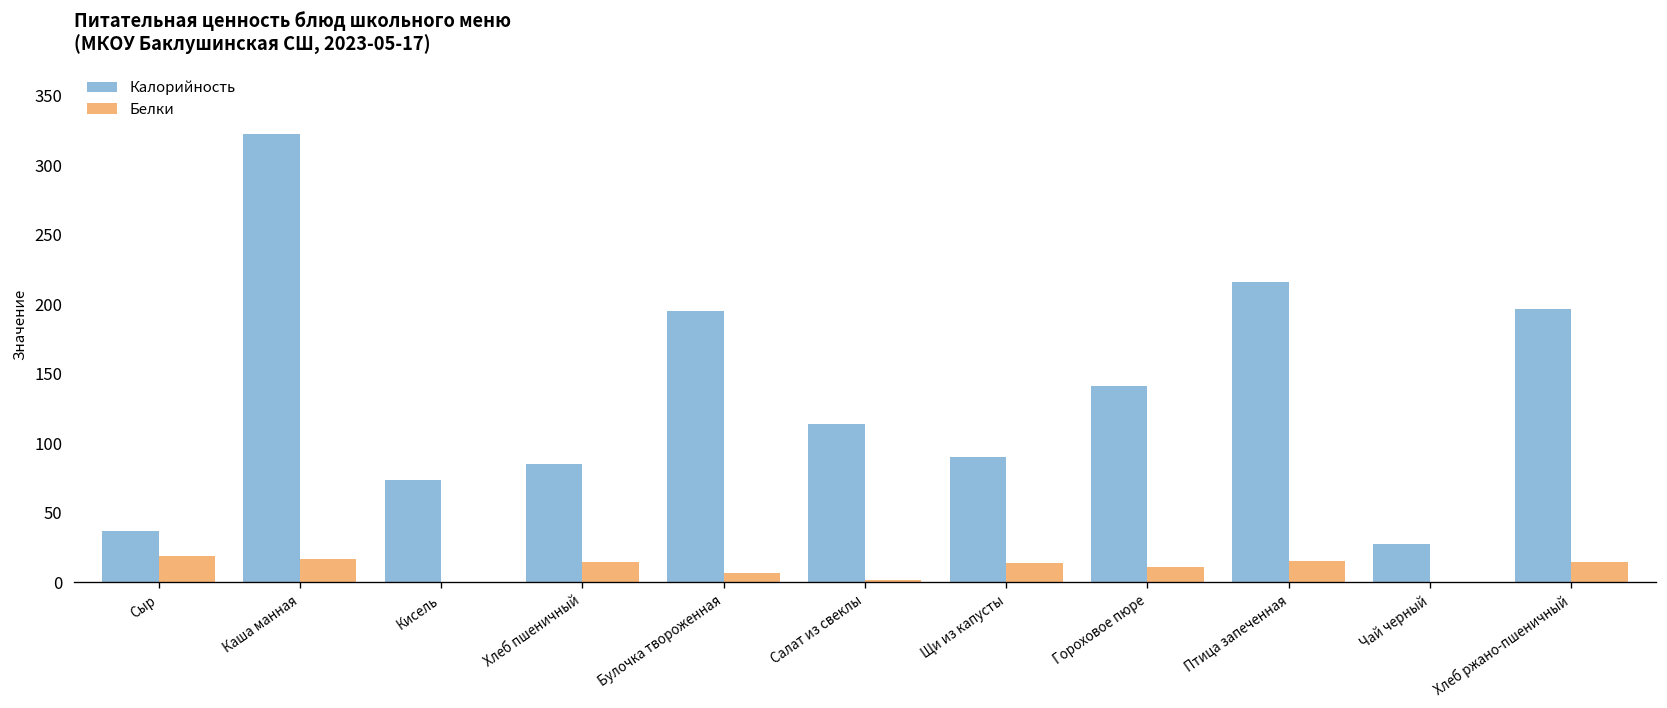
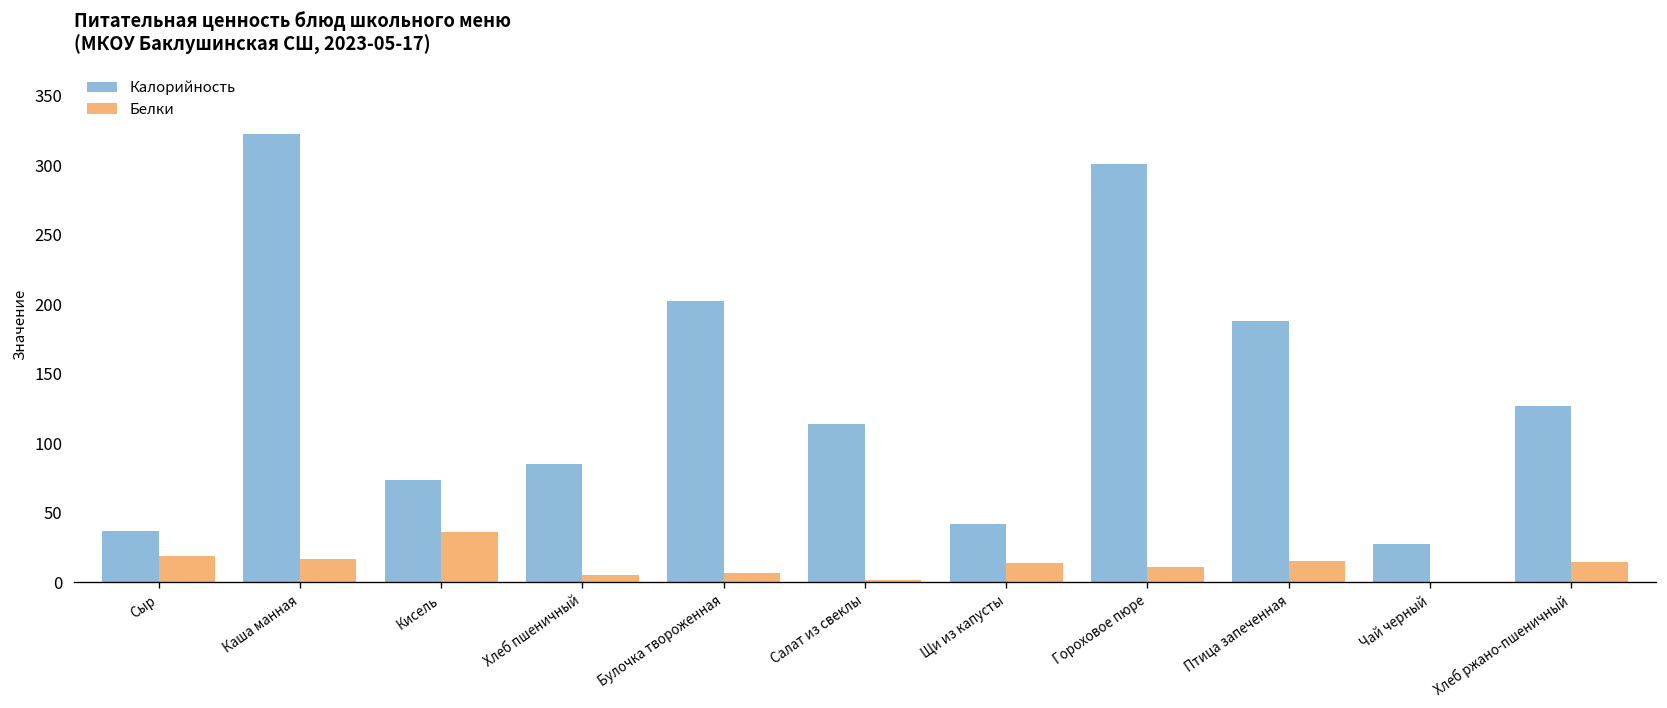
  {
    "Калорийность": {
      "Сыр": 36,
      "Каша манная": 322,
      "Кисель": 73,
      "Хлеб пшеничный": 85,
-     "Булочка твороженная": 195,
+     "Булочка твороженная": 202,
      "Салат из свеклы": 114,
-     "Щи из капусты": 90,
-     "Гороховое пюре": 141,
-     "Птица запеченная": 216,
+     "Щи из капусты": 42,
+     "Гороховое пюре": 301,
+     "Птица запеченная": 188,
      "Чай черный": 27,
-     "Хлеб ржано-пшеничный": 197
+     "Хлеб ржано-пшеничный": 127
    },
    "Белки": {
      "Сыр": 18,
      "Каша манная": 17,
-     "Кисель": 0,
-     "Хлеб пшеничный": 15,
+     "Кисель": 36,
+     "Хлеб пшеничный": 5,
      "Булочка твороженная": 7,
      "Щи из капусты": 14,
      "Гороховое пюре": 11,
      "Птица запеченная": 15,
      "Хлеб ржано-пшеничный": 14
    }
  }
